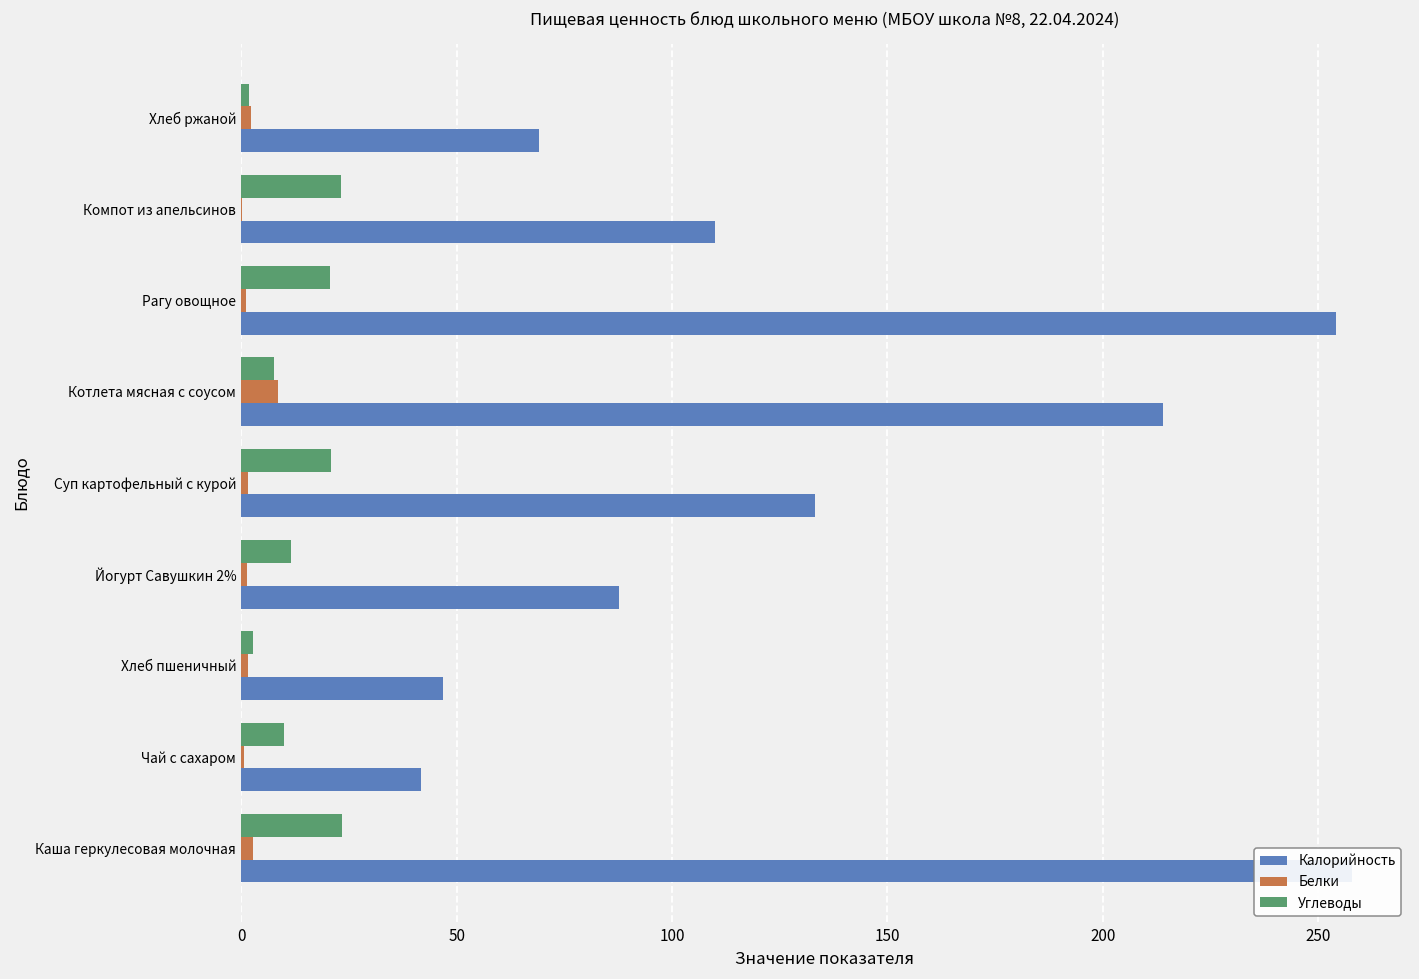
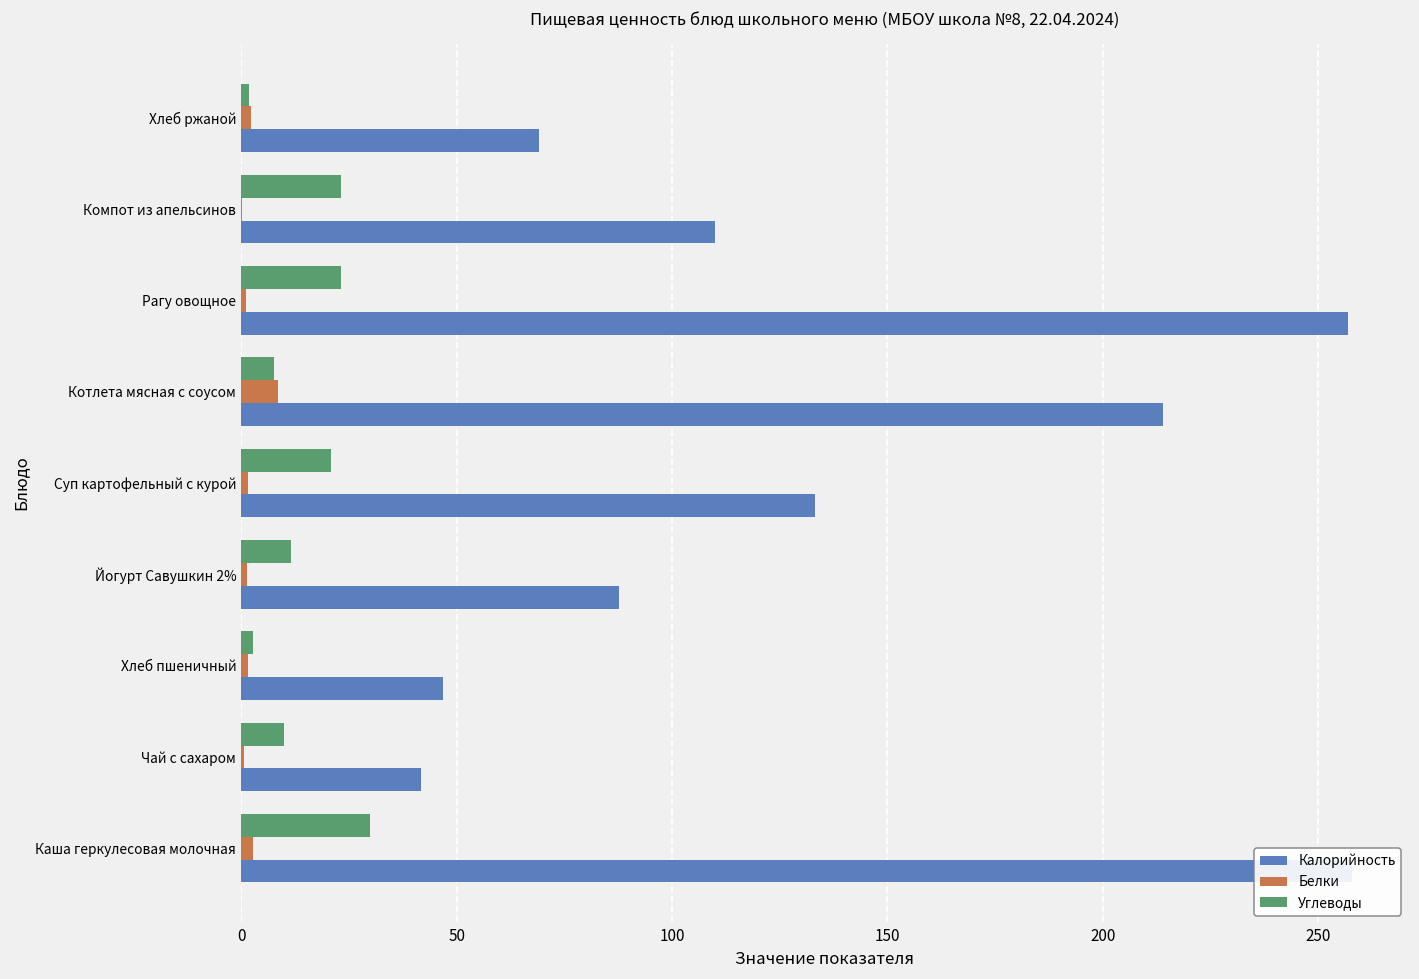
  {
    "Калорийность": {
      "Хлеб ржаной": 69,
      "Компот из апельсинов": 110,
-     "Рагу овощное": 254,
+     "Рагу овощное": 257,
      "Котлета мясная с соусом": 214,
      "Суп картофельный с курой": 133,
      "Йогурт Савушкин 2%": 88,
      "Хлеб пшеничный": 47,
      "Чай с сахаром": 42
    },
    "Белки": {
      "Хлеб ржаной": 2,
      "Рагу овощное": 1,
      "Котлета мясная с соусом": 8,
      "Суп картофельный с курой": 2,
      "Йогурт Савушкин 2%": 1,
      "Хлеб пшеничный": 2,
      "Каша геркулесовая молочная": 3
    },
    "Углеводы": {
      "Хлеб ржаной": 2,
      "Компот из апельсинов": 23,
-     "Рагу овощное": 21,
+     "Рагу овощное": 23,
      "Котлета мясная с соусом": 8,
      "Суп картофельный с курой": 21,
      "Йогурт Савушкин 2%": 11,
      "Хлеб пшеничный": 3,
      "Чай с сахаром": 10,
-     "Каша геркулесовая молочная": 23
+     "Каша геркулесовая молочная": 30
    }
  }
